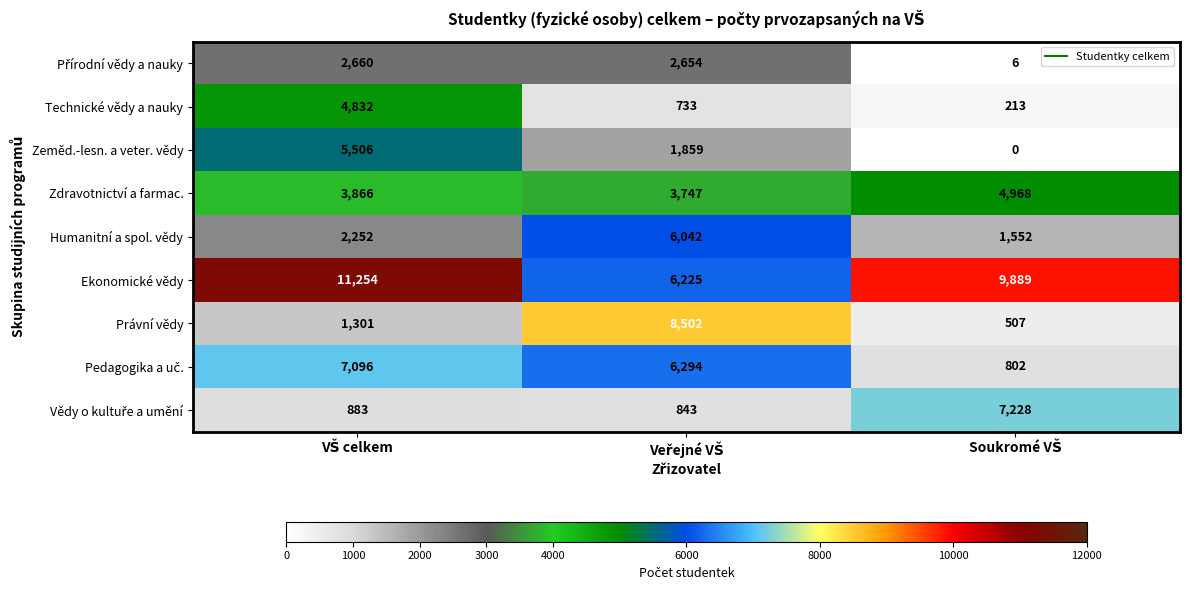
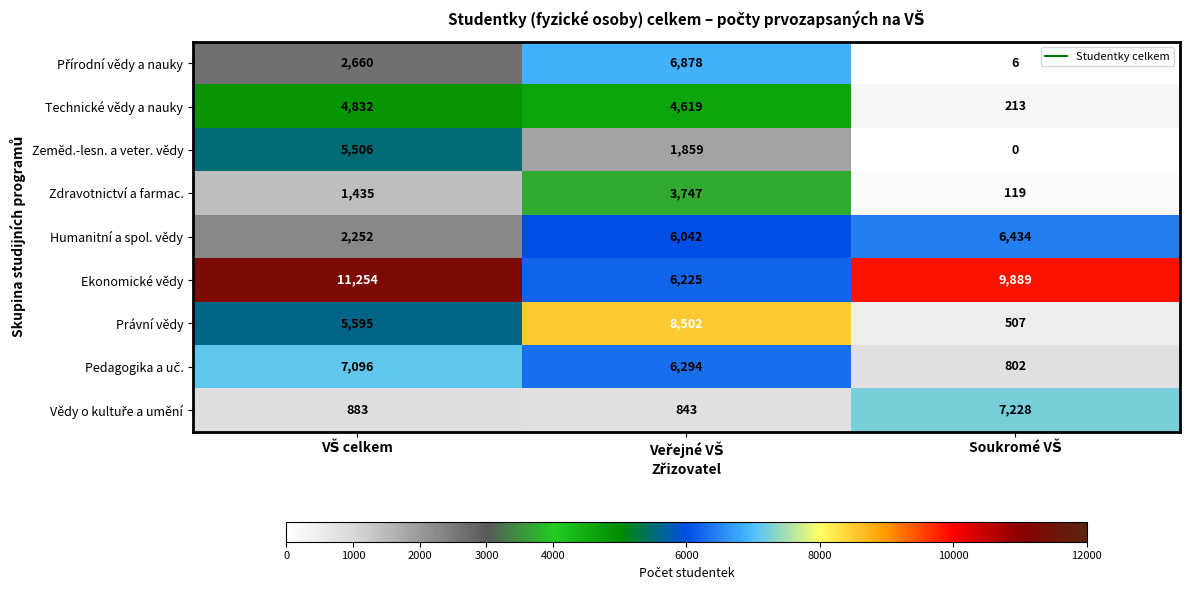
  {
    "Přírodní vědy a nauky": {
      "VŠ celkem": "2,660",
-     "Veřejné VŠ": "2,654",
+     "Veřejné VŠ": "6,878",
      "Soukromé VŠ": "6"
    },
    "Technické vědy a nauky": {
      "VŠ celkem": "4,832",
-     "Veřejné VŠ": "733",
+     "Veřejné VŠ": "4,619",
      "Soukromé VŠ": "213"
    },
    "Zeměd.-lesn. a veter. vědy": {
      "VŠ celkem": "5,506",
      "Veřejné VŠ": "1,859",
      "Soukromé VŠ": "0"
    },
    "Zdravotnictví a farmac.": {
-     "VŠ celkem": "3,866",
+     "VŠ celkem": "1,435",
      "Veřejné VŠ": "3,747",
-     "Soukromé VŠ": "4,968"
+     "Soukromé VŠ": "119"
    },
    "Humanitní a spol. vědy": {
      "VŠ celkem": "2,252",
      "Veřejné VŠ": "6,042",
-     "Soukromé VŠ": "1,552"
+     "Soukromé VŠ": "6,434"
    },
    "Ekonomické vědy": {
      "VŠ celkem": "11,254",
      "Veřejné VŠ": "6,225",
      "Soukromé VŠ": "9,889"
    },
    "Právní vědy": {
-     "VŠ celkem": "1,301",
+     "VŠ celkem": "5,595",
      "Veřejné VŠ": "8,502",
      "Soukromé VŠ": "507"
    },
    "Pedagogika a uč.": {
      "VŠ celkem": "7,096",
      "Veřejné VŠ": "6,294",
      "Soukromé VŠ": "802"
    },
    "Vědy o kultuře a umění": {
      "VŠ celkem": "883",
      "Veřejné VŠ": "843",
      "Soukromé VŠ": "7,228"
    }
  }
